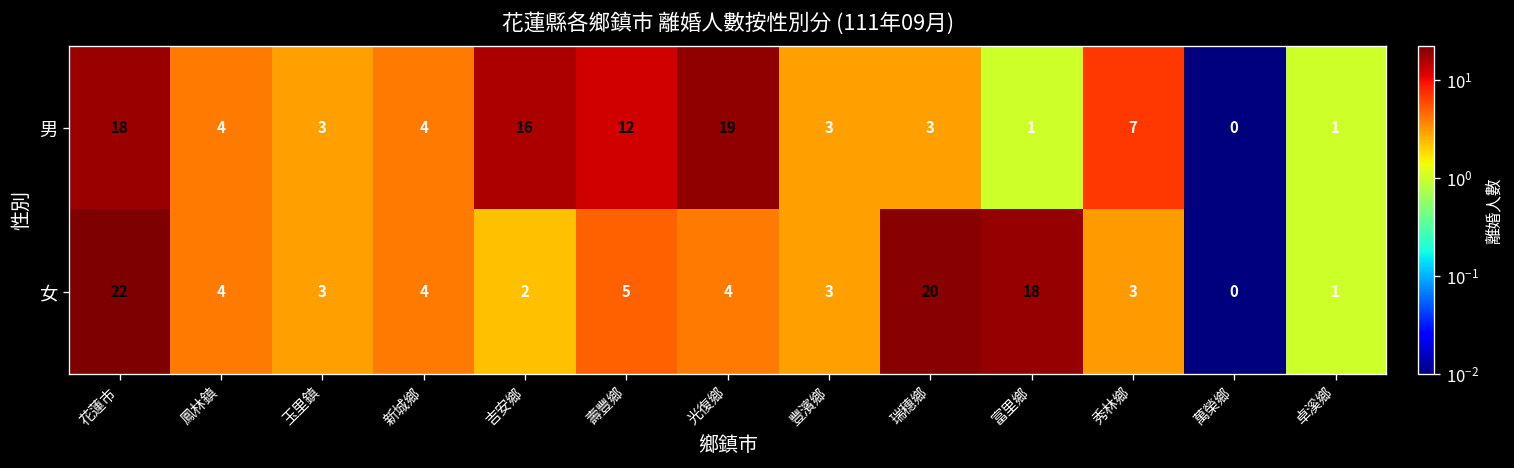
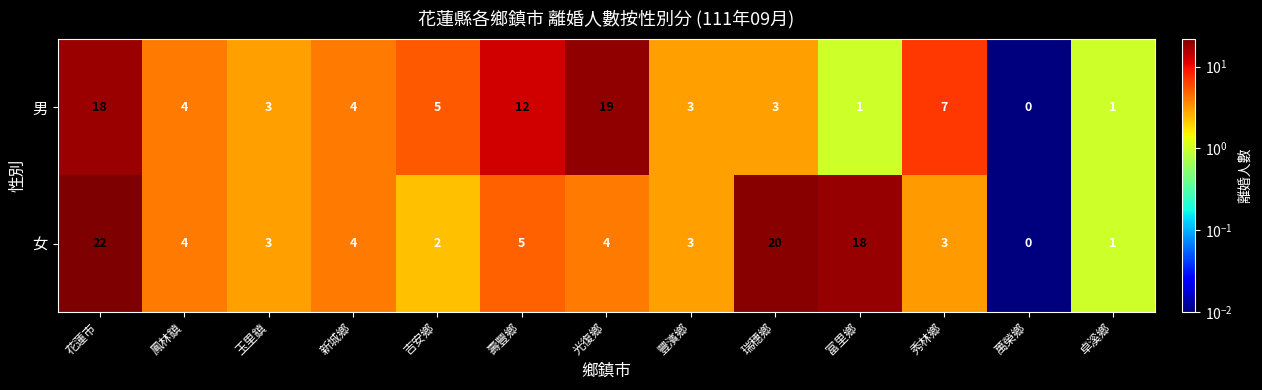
  {
    "男": {
      "花蓮市": 18,
      "鳳林鎮": 4,
      "玉里鎮": 3,
      "新城鄉": 4,
-     "吉安鄉": 16,
+     "吉安鄉": 5,
      "壽豐鄉": 12,
      "光復鄉": 19,
      "豐濱鄉": 3,
      "瑞穗鄉": 3,
      "富里鄉": 1,
      "秀林鄉": 7,
      "萬榮鄉": 0,
      "卓溪鄉": 1
    },
    "女": {
      "花蓮市": 22,
      "鳳林鎮": 4,
      "玉里鎮": 3,
      "新城鄉": 4,
      "吉安鄉": 2,
      "壽豐鄉": 5,
      "光復鄉": 4,
      "豐濱鄉": 3,
      "瑞穗鄉": 20,
      "富里鄉": 18,
      "秀林鄉": 3,
      "萬榮鄉": 0,
      "卓溪鄉": 1
    }
  }
